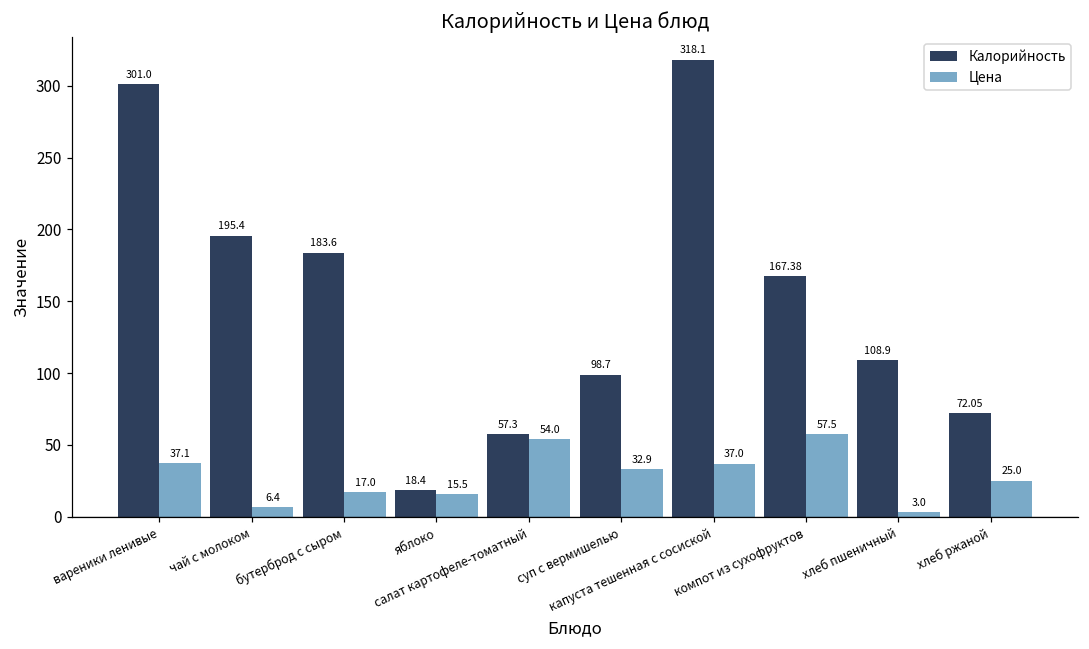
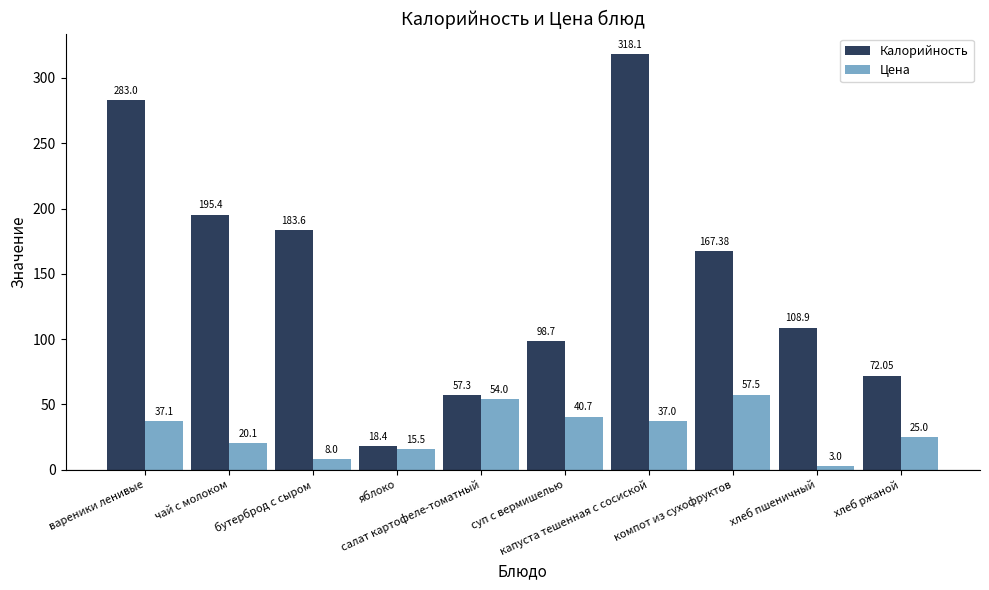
  {
    "Калорийность": {
-     "вареники ленивые": 301.0,
+     "вареники ленивые": 283.0,
      "чай с молоком": 195.4,
      "бутерброд с сыром": 183.6,
      "яблоко": 18.4,
      "салат картофеле-томатный": 57.3,
      "суп с вермишелью": 98.7,
      "капуста тешенная с сосиской": 318.1,
      "компот из сухофруктов": 167.38,
      "хлеб пшеничный": 108.9,
      "хлеб ржаной": 72.05
    },
    "Цена": {
      "вареники ленивые": 37.1,
-     "чай с молоком": 6.4,
-     "бутерброд с сыром": 17.0,
+     "чай с молоком": 20.1,
+     "бутерброд с сыром": 8.0,
      "яблоко": 15.5,
      "салат картофеле-томатный": 54.0,
-     "суп с вермишелью": 32.9,
+     "суп с вермишелью": 40.7,
      "капуста тешенная с сосиской": 37.0,
      "компот из сухофруктов": 57.5,
      "хлеб пшеничный": 3.0,
      "хлеб ржаной": 25.0
    }
  }
